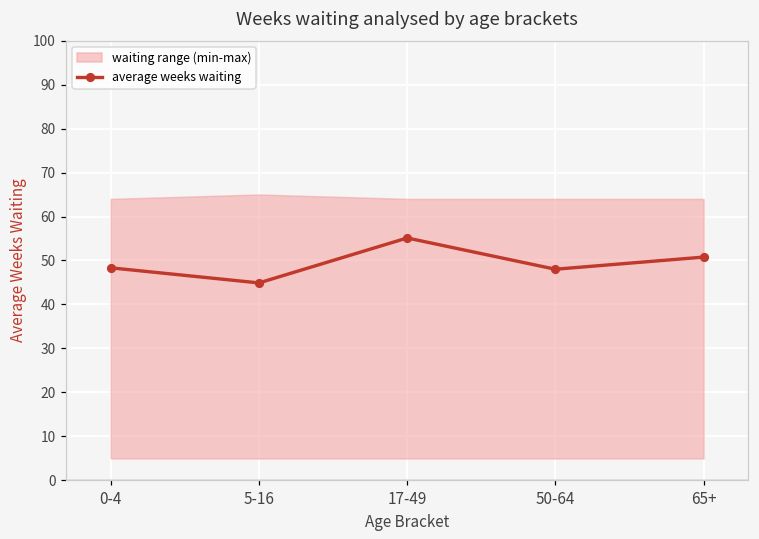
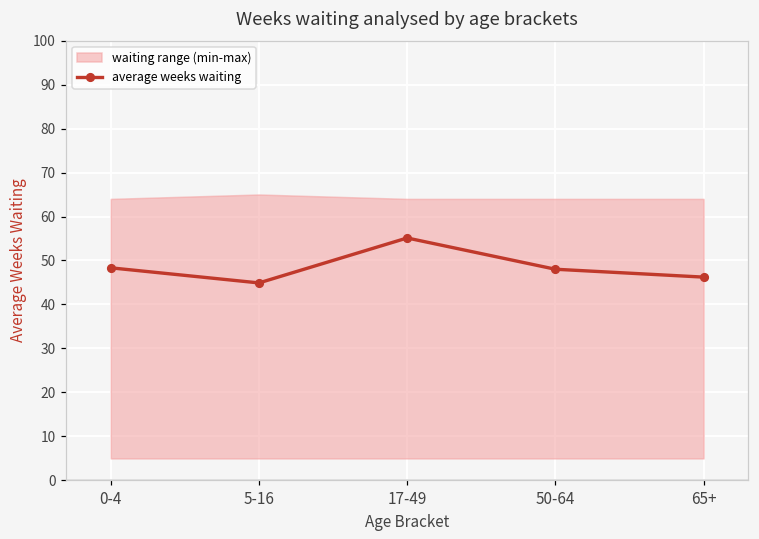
  {
    "average weeks waiting": {
      "0-4": 48,
      "5-16": 45,
      "17-49": 55,
      "50-64": 48,
-     "65+": 51
+     "65+": 46
    },
    "waiting range (min-max)": {
      "0-4": 64,
      "5-16": 65,
      "17-49": 64,
      "50-64": 64,
      "65+": 64
    }
  }
